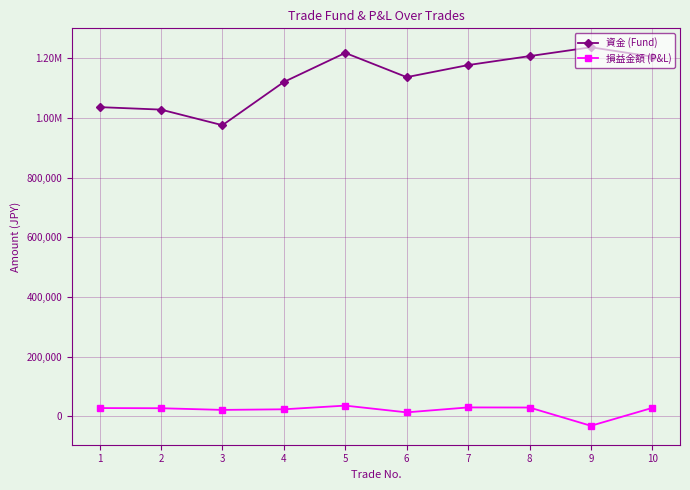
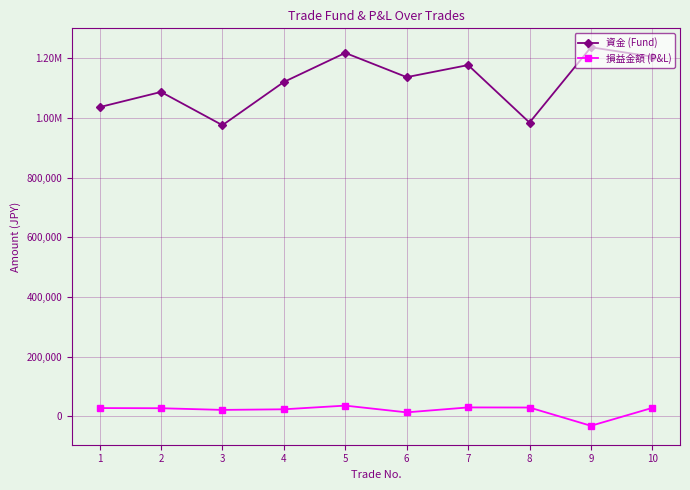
  {
    "資金 (Fund)": {
      "1": "1,040,000",
-     "2": "1,030,000",
+     "2": "1,090,000",
      "3": "980,000",
      "4": "1,120,000",
      "5": "1,220,000",
      "6": "1,140,000",
      "7": "1,180,000",
-     "8": "1,210,000"
+     "8": "980,000"
    },
    "損益金額 (P&L)": {
      "1": "30,000",
      "2": "30,000",
      "3": "20,000",
      "4": "20,000",
      "5": "40,000",
      "6": "10,000",
      "7": "30,000",
      "8": "30,000",
      "9": "-30,000",
      "10": "30,000"
    }
  }
